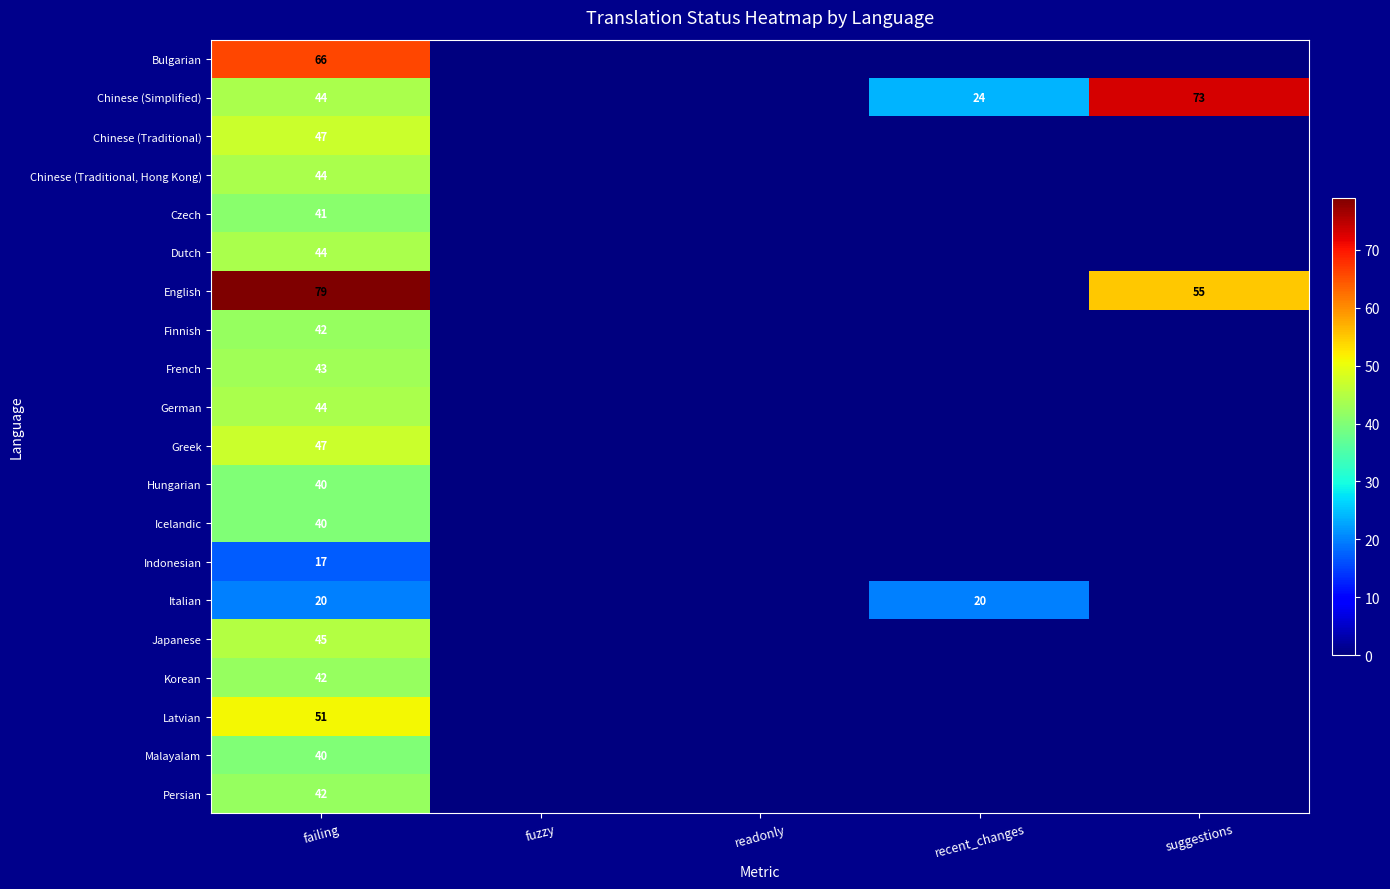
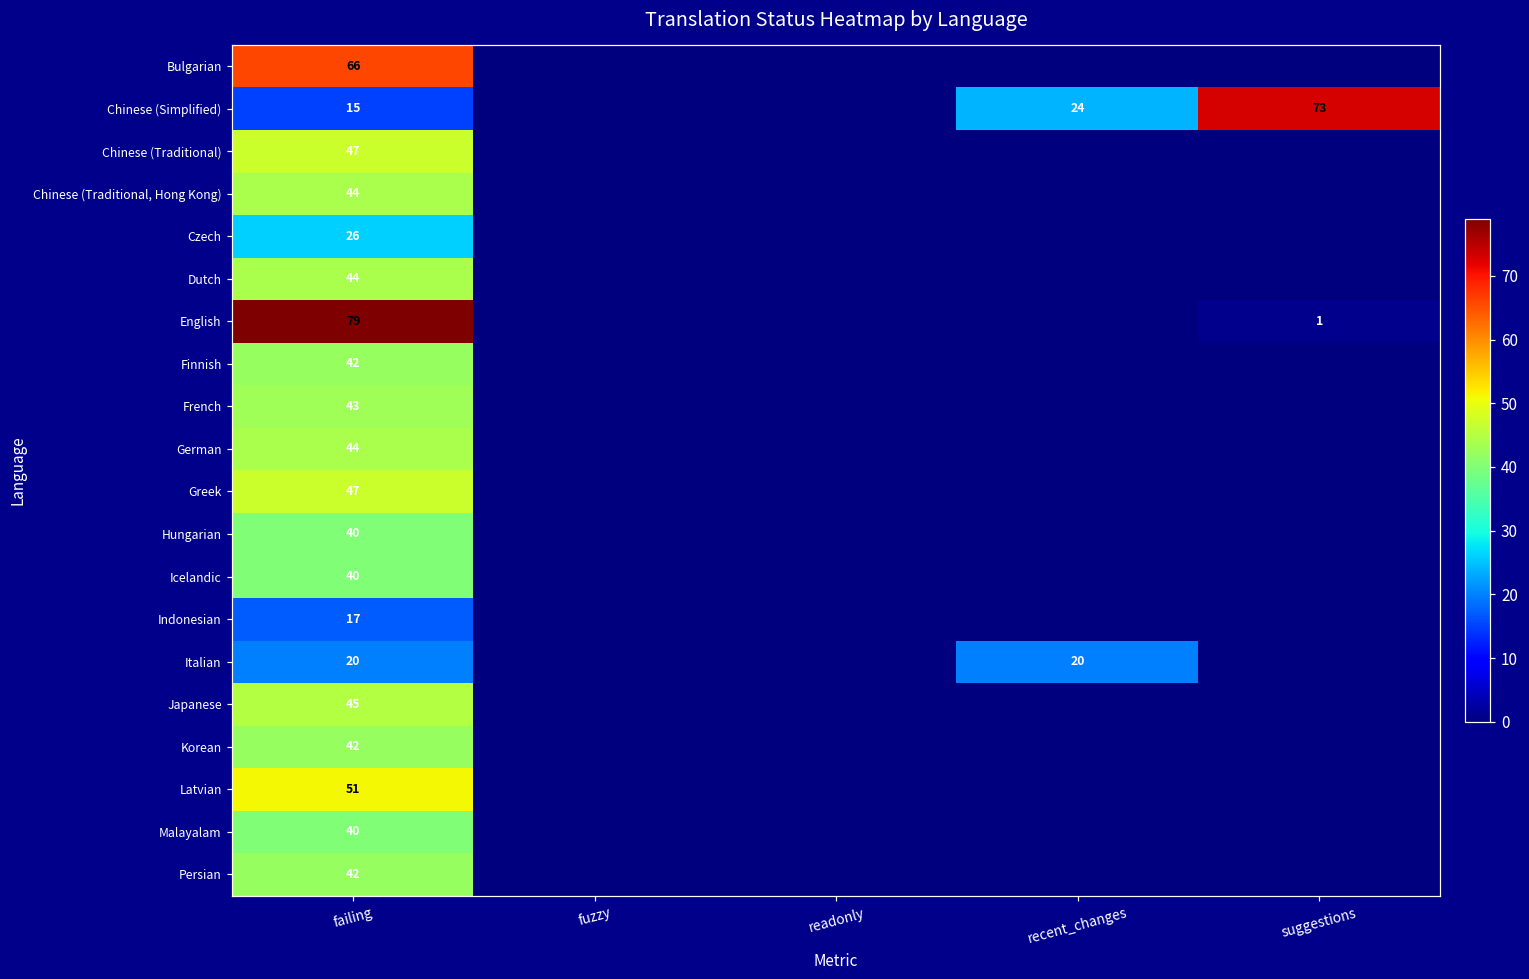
  {
    "Bulgarian": {
      "failing": 66
    },
    "Chinese (Simplified)": {
-     "failing": 44,
+     "failing": 15,
      "recent_changes": 24,
      "suggestions": 73
    },
    "Chinese (Traditional)": {
      "failing": 47
    },
    "Chinese (Traditional, Hong Kong)": {
      "failing": 44
    },
    "Czech": {
-     "failing": 41
+     "failing": 26
    },
    "Dutch": {
      "failing": 44
    },
    "English": {
      "failing": 79,
-     "suggestions": 55
+     "suggestions": 1
    },
    "Finnish": {
      "failing": 42
    },
    "French": {
      "failing": 43
    },
    "German": {
      "failing": 44
    },
    "Greek": {
      "failing": 47
    },
    "Hungarian": {
      "failing": 40
    },
    "Icelandic": {
      "failing": 40
    },
    "Indonesian": {
      "failing": 17
    },
    "Italian": {
      "failing": 20,
      "recent_changes": 20
    },
    "Japanese": {
      "failing": 45
    },
    "Korean": {
      "failing": 42
    },
    "Latvian": {
      "failing": 51
    },
    "Malayalam": {
      "failing": 40
    },
    "Persian": {
      "failing": 42
    }
  }
